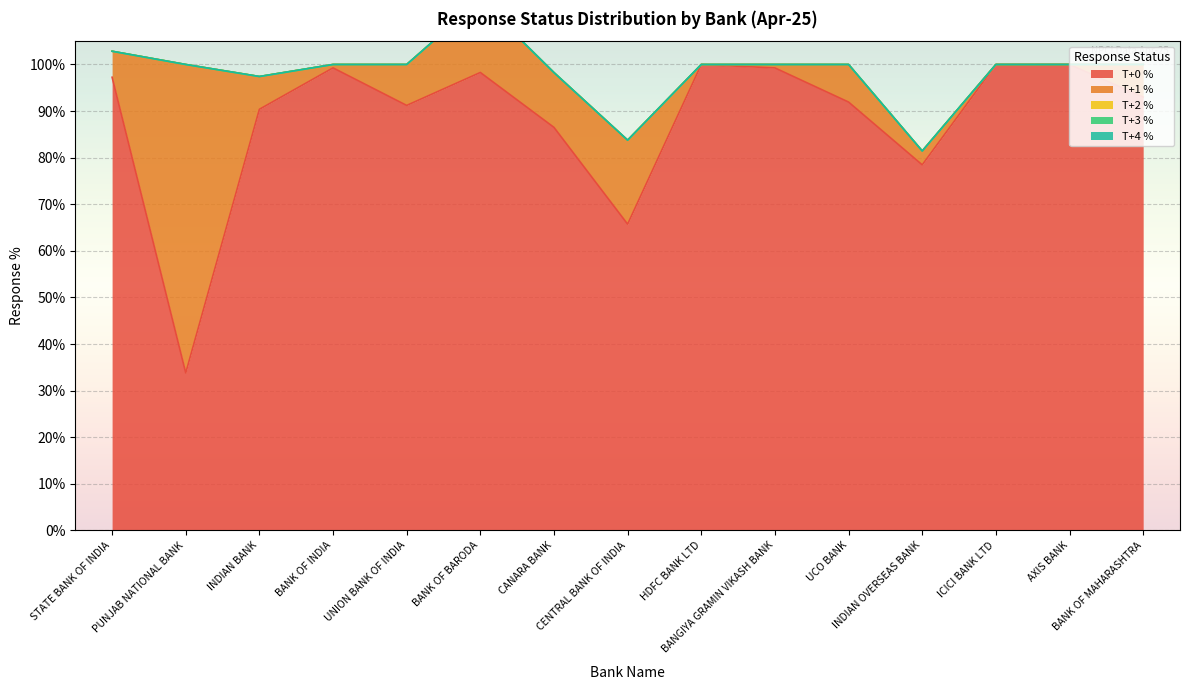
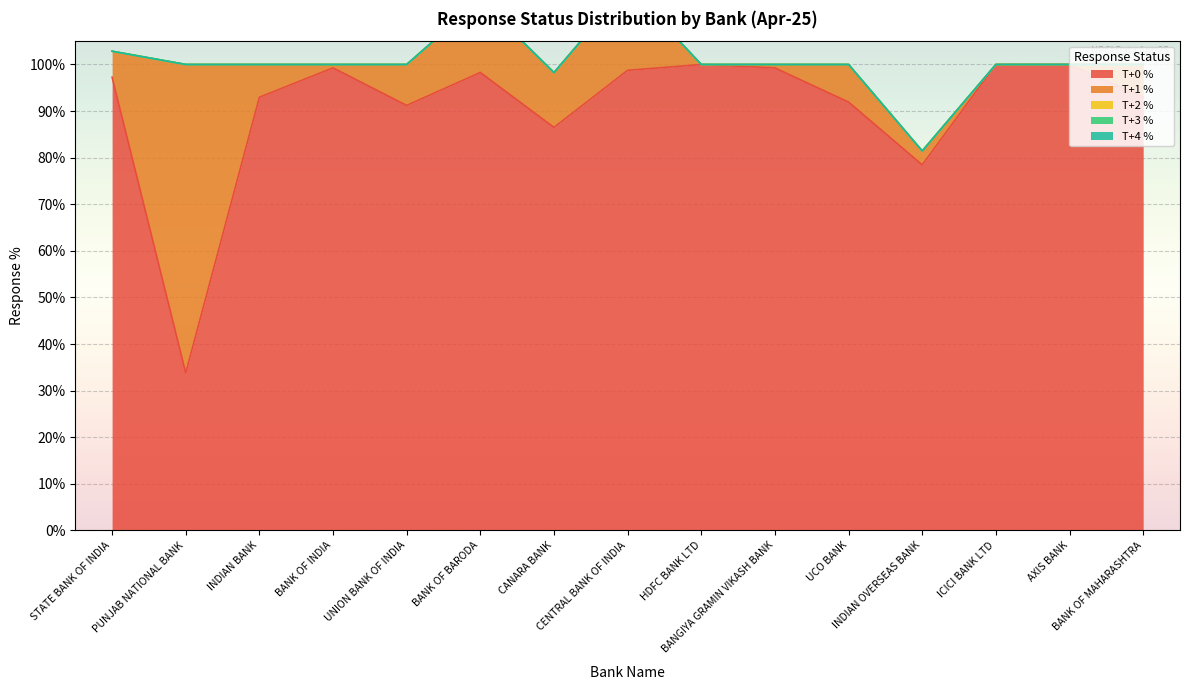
  {
    "T+0 %": {
      "STATE BANK OF INDIA": "97%",
      "PUNJAB NATIONAL BANK": "34%",
-     "INDIAN BANK": "90%",
+     "INDIAN BANK": "93%",
      "BANK OF INDIA": "99%",
      "UNION BANK OF INDIA": "91%",
      "BANK OF BARODA": "98%",
      "CANARA BANK": "86%",
-     "CENTRAL BANK OF INDIA": "66%",
+     "CENTRAL BANK OF INDIA": "99%",
      "BANGIYA GRAMIN VIKASH BANK": "99%",
      "UCO BANK": "92%",
      "INDIAN OVERSEAS BANK": "78%"
    }
  }
